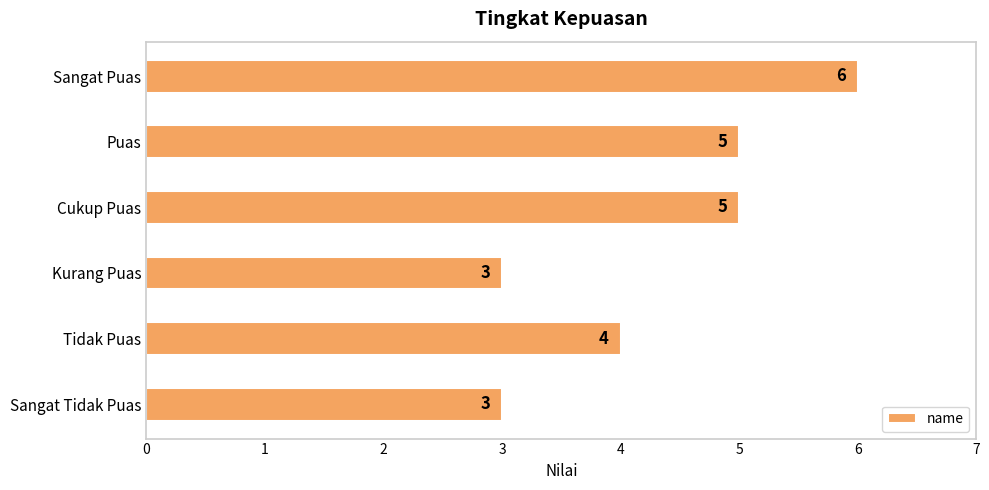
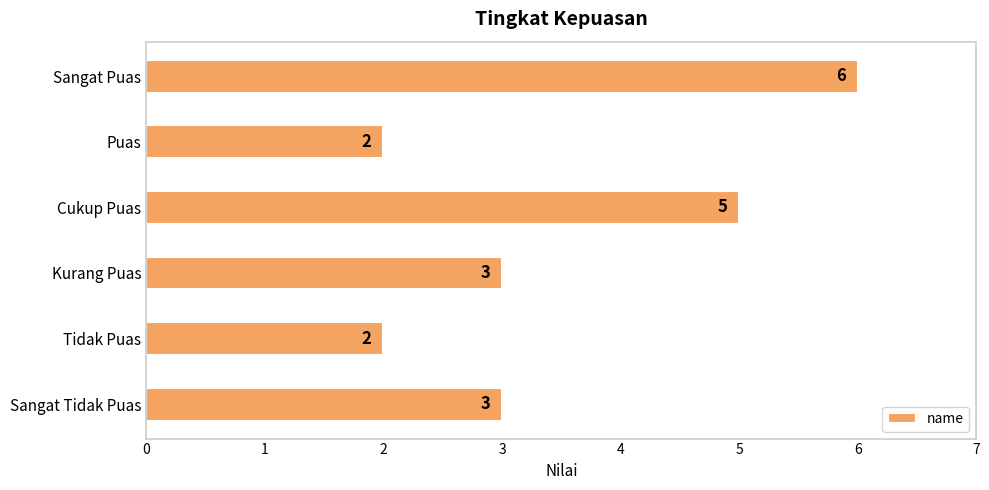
  {
    "Sangat Puas": 6,
-   "Puas": 5,
+   "Puas": 2,
    "Cukup Puas": 5,
    "Kurang Puas": 3,
-   "Tidak Puas": 4,
+   "Tidak Puas": 2,
    "Sangat Tidak Puas": 3
  }
